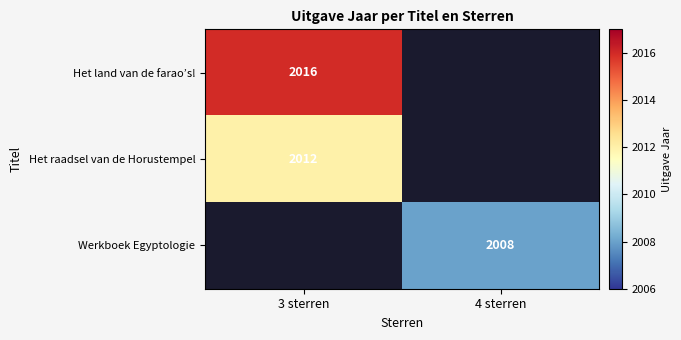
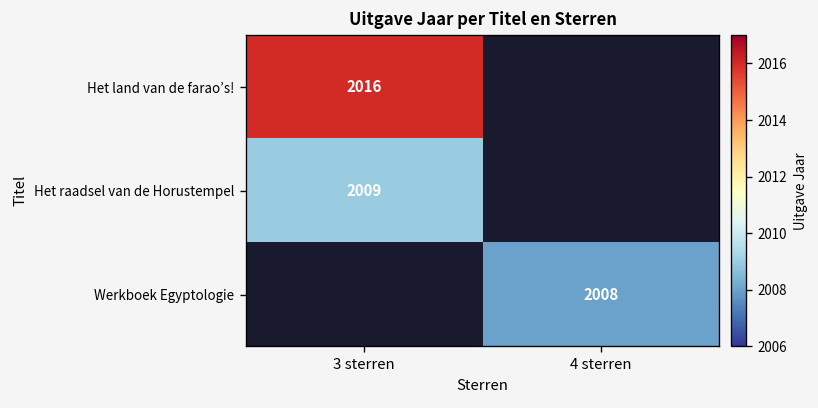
  {
    "Het land van de farao’s!": {
      "3 sterren": 2016
    },
    "Het raadsel van de Horustempel": {
-     "3 sterren": 2012
+     "3 sterren": 2009
    },
    "Werkboek Egyptologie": {
      "4 sterren": 2008
    }
  }
